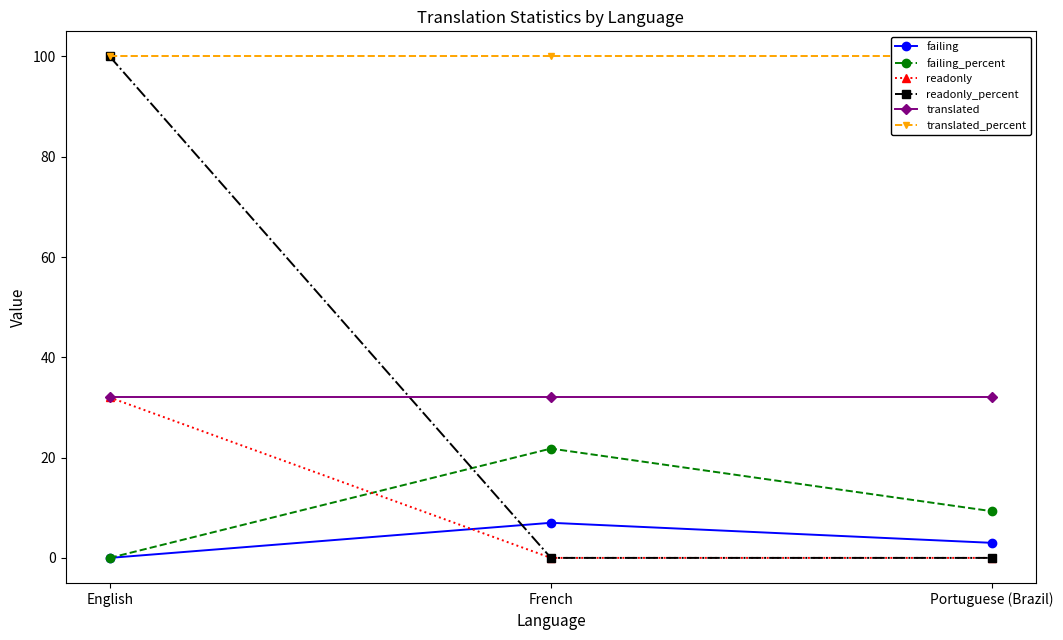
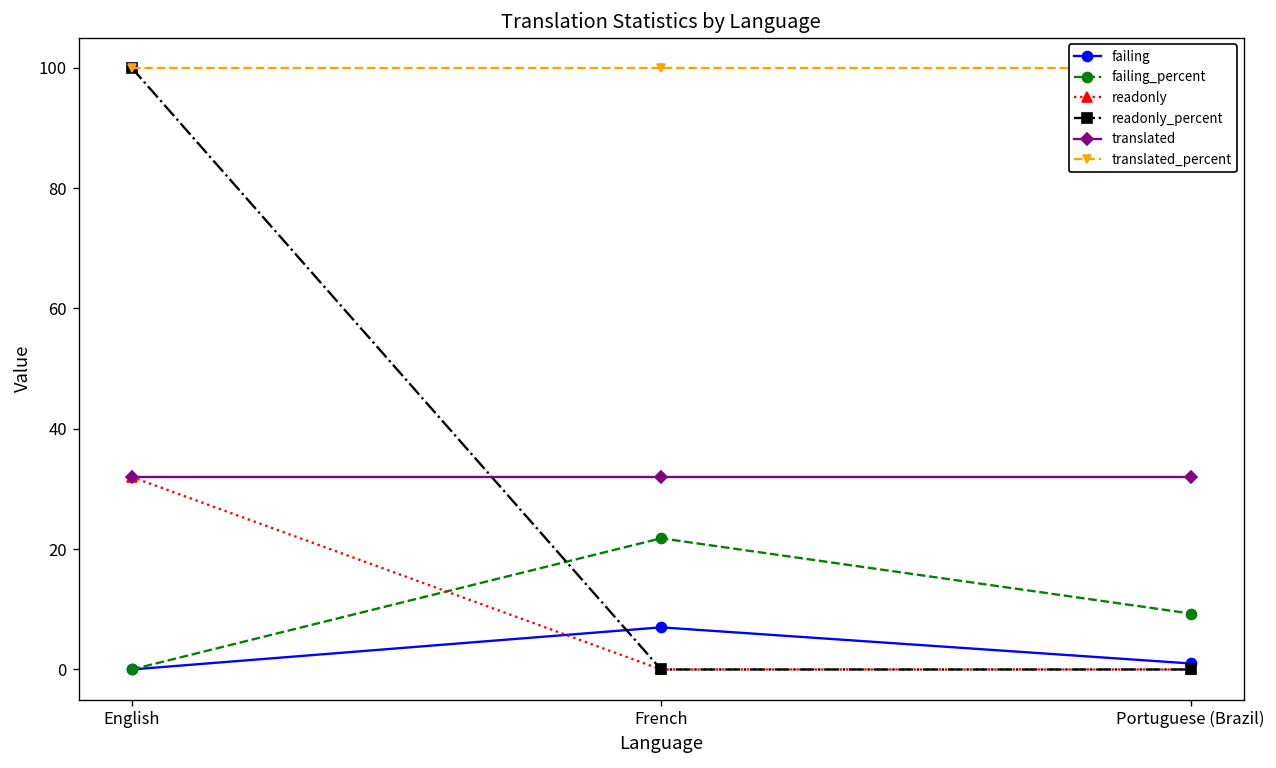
  {
    "failing": {
      "French": 7,
-     "Portuguese (Brazil)": 3
+     "Portuguese (Brazil)": 1
    },
    "failing_percent": {
      "French": 22,
      "Portuguese (Brazil)": 9
    },
    "translated": {
      "French": 32,
      "Portuguese (Brazil)": 32
    },
    "translated_percent": {
      "French": 100
    }
  }
